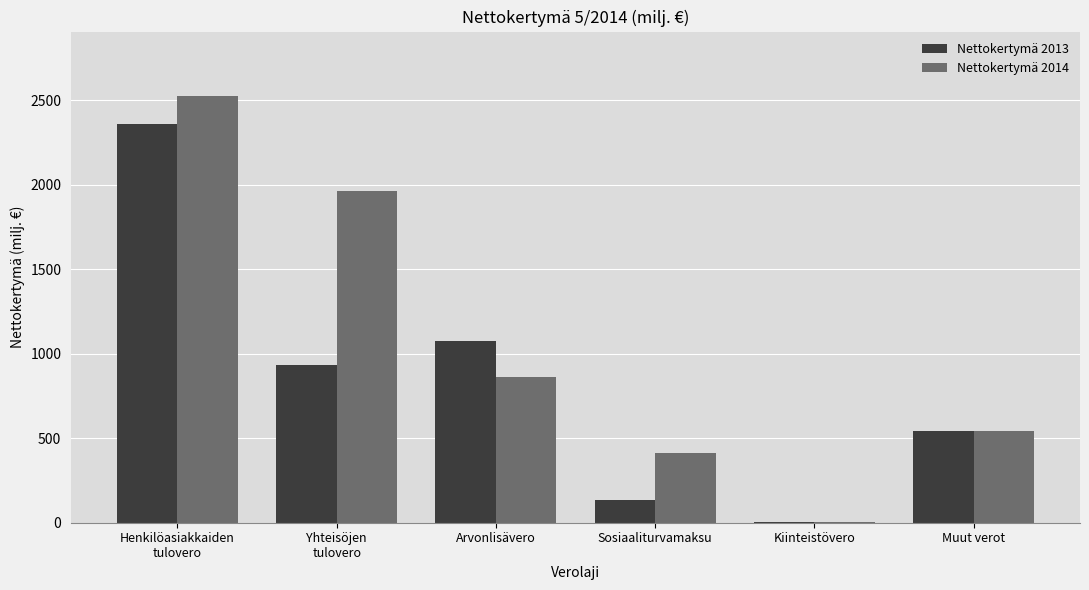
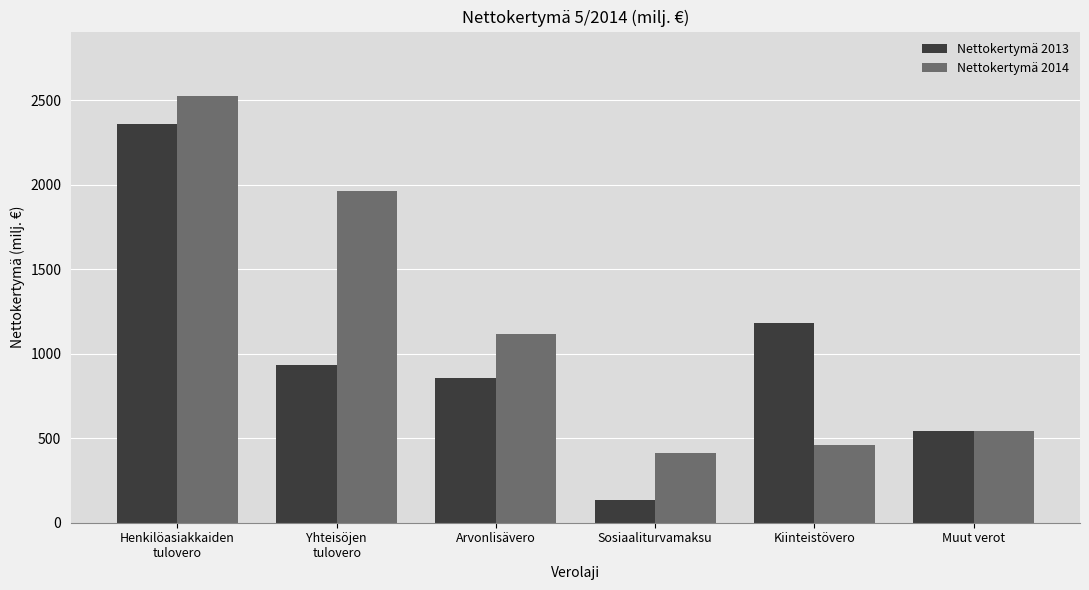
  {
    "Nettokertymä 2013": {
      "Henkilöasiakkaiden tulovero": 2360,
      "Yhteisöjen tulovero": 930,
-     "Arvonlisävero": 1080,
+     "Arvonlisävero": 860,
      "Sosiaaliturvamaksu": 130,
-     "Kiinteistövero": 0,
+     "Kiinteistövero": 1180,
      "Muut verot": 540
    },
    "Nettokertymä 2014": {
      "Henkilöasiakkaiden tulovero": 2530,
      "Yhteisöjen tulovero": 1960,
-     "Arvonlisävero": 860,
+     "Arvonlisävero": 1120,
      "Sosiaaliturvamaksu": 410,
-     "Kiinteistövero": 0,
+     "Kiinteistövero": 460,
      "Muut verot": 550
    }
  }
